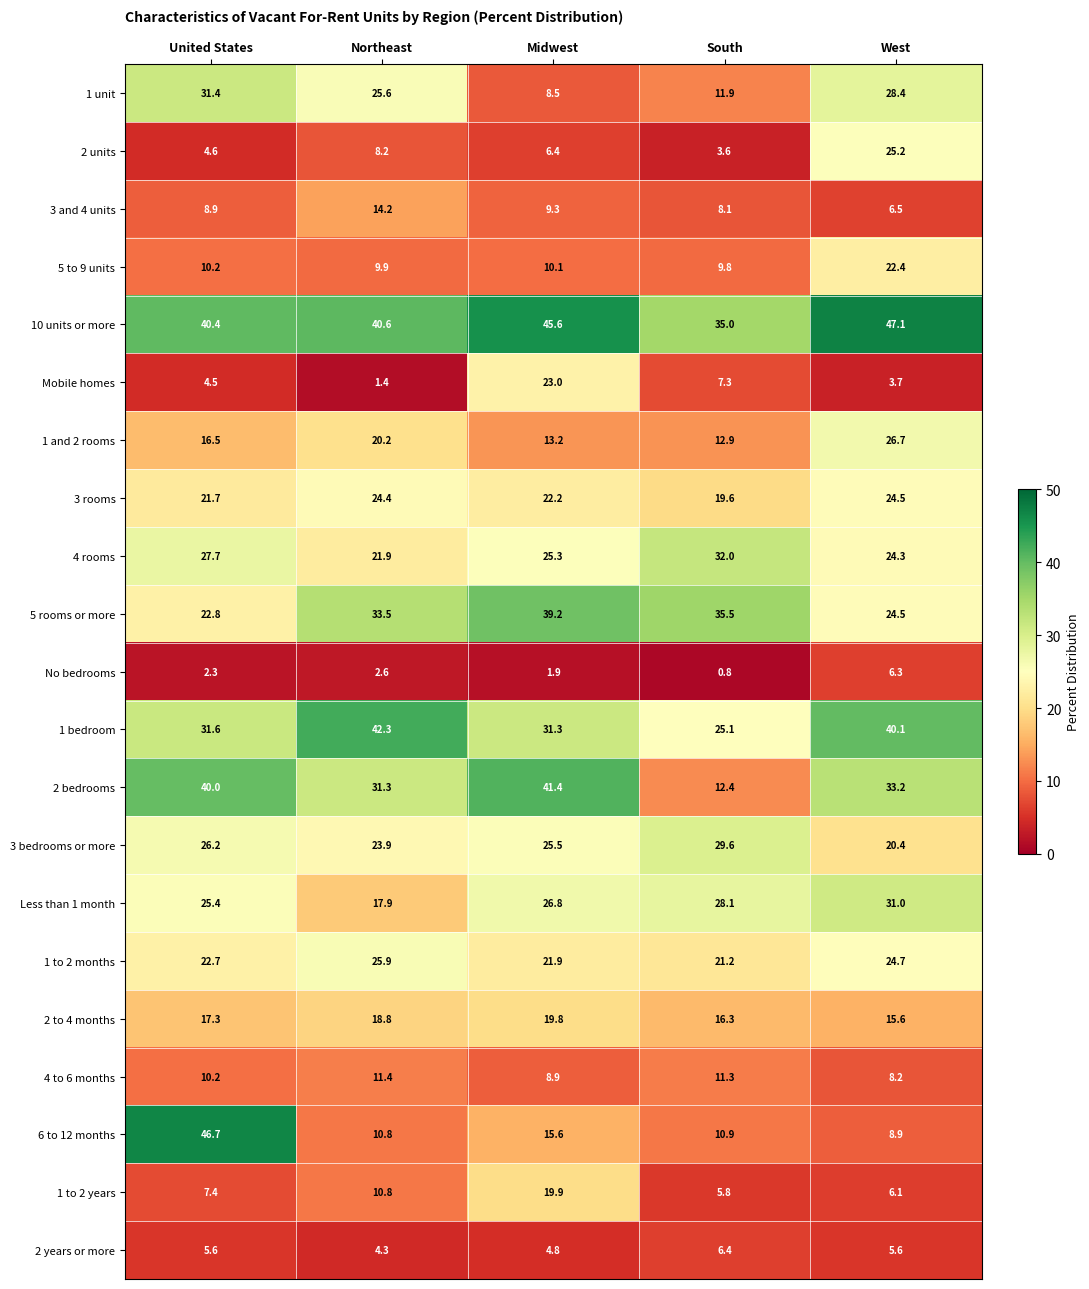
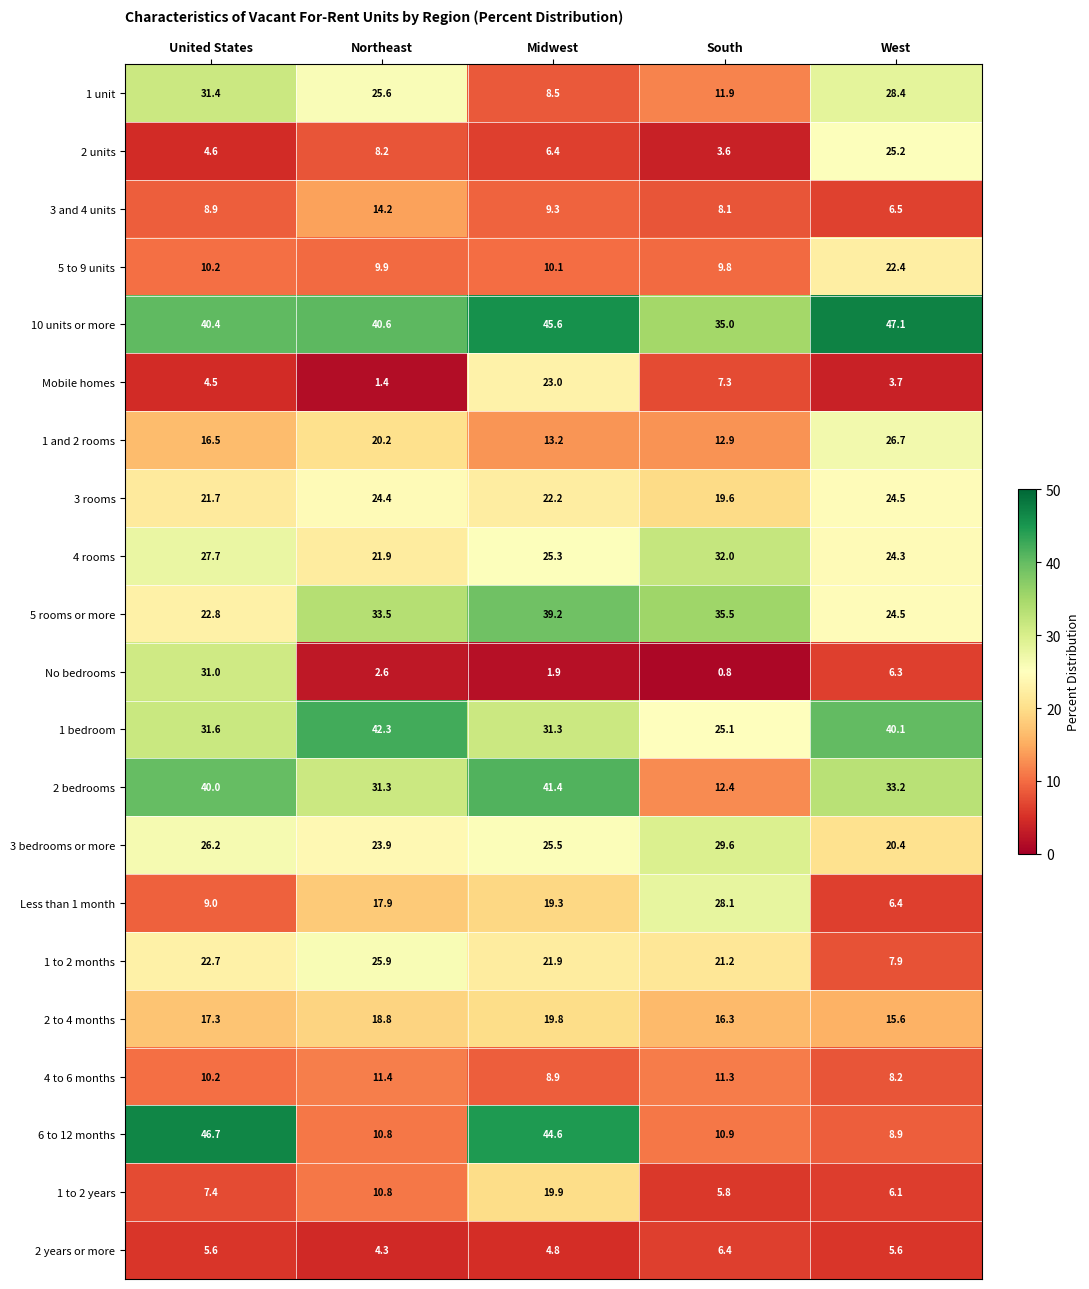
  {
    "1 unit": {
      "United States": 31.4,
      "Northeast": 25.6,
      "Midwest": 8.5,
      "South": 11.9,
      "West": 28.4
    },
    "2 units": {
      "United States": 4.6,
      "Northeast": 8.2,
      "Midwest": 6.4,
      "South": 3.6,
      "West": 25.2
    },
    "3 and 4 units": {
      "United States": 8.9,
      "Northeast": 14.2,
      "Midwest": 9.3,
      "South": 8.1,
      "West": 6.5
    },
    "5 to 9 units": {
      "United States": 10.2,
      "Northeast": 9.9,
      "Midwest": 10.1,
      "South": 9.8,
      "West": 22.4
    },
    "10 units or more": {
      "United States": 40.4,
      "Northeast": 40.6,
      "Midwest": 45.6,
      "South": 35.0,
      "West": 47.1
    },
    "Mobile homes": {
      "United States": 4.5,
      "Northeast": 1.4,
      "Midwest": 23.0,
      "South": 7.3,
      "West": 3.7
    },
    "1 and 2 rooms": {
      "United States": 16.5,
      "Northeast": 20.2,
      "Midwest": 13.2,
      "South": 12.9,
      "West": 26.7
    },
    "3 rooms": {
      "United States": 21.7,
      "Northeast": 24.4,
      "Midwest": 22.2,
      "South": 19.6,
      "West": 24.5
    },
    "4 rooms": {
      "United States": 27.7,
      "Northeast": 21.9,
      "Midwest": 25.3,
      "South": 32.0,
      "West": 24.3
    },
    "5 rooms or more": {
      "United States": 22.8,
      "Northeast": 33.5,
      "Midwest": 39.2,
      "South": 35.5,
      "West": 24.5
    },
    "No bedrooms": {
-     "United States": 2.3,
+     "United States": 31.0,
      "Northeast": 2.6,
      "Midwest": 1.9,
      "South": 0.8,
      "West": 6.3
    },
    "1 bedroom": {
      "United States": 31.6,
      "Northeast": 42.3,
      "Midwest": 31.3,
      "South": 25.1,
      "West": 40.1
    },
    "2 bedrooms": {
      "United States": 40.0,
      "Northeast": 31.3,
      "Midwest": 41.4,
      "South": 12.4,
      "West": 33.2
    },
    "3 bedrooms or more": {
      "United States": 26.2,
      "Northeast": 23.9,
      "Midwest": 25.5,
      "South": 29.6,
      "West": 20.4
    },
    "Less than 1 month": {
-     "United States": 25.4,
+     "United States": 9.0,
      "Northeast": 17.9,
-     "Midwest": 26.8,
+     "Midwest": 19.3,
      "South": 28.1,
-     "West": 31.0
+     "West": 6.4
    },
    "1 to 2 months": {
      "United States": 22.7,
      "Northeast": 25.9,
      "Midwest": 21.9,
      "South": 21.2,
-     "West": 24.7
+     "West": 7.9
    },
    "2 to 4 months": {
      "United States": 17.3,
      "Northeast": 18.8,
      "Midwest": 19.8,
      "South": 16.3,
      "West": 15.6
    },
    "4 to 6 months": {
      "United States": 10.2,
      "Northeast": 11.4,
      "Midwest": 8.9,
      "South": 11.3,
      "West": 8.2
    },
    "6 to 12 months": {
      "United States": 46.7,
      "Northeast": 10.8,
-     "Midwest": 15.6,
+     "Midwest": 44.6,
      "South": 10.9,
      "West": 8.9
    },
    "1 to 2 years": {
      "United States": 7.4,
      "Northeast": 10.8,
      "Midwest": 19.9,
      "South": 5.8,
      "West": 6.1
    },
    "2 years or more": {
      "United States": 5.6,
      "Northeast": 4.3,
      "Midwest": 4.8,
      "South": 6.4,
      "West": 5.6
    }
  }
